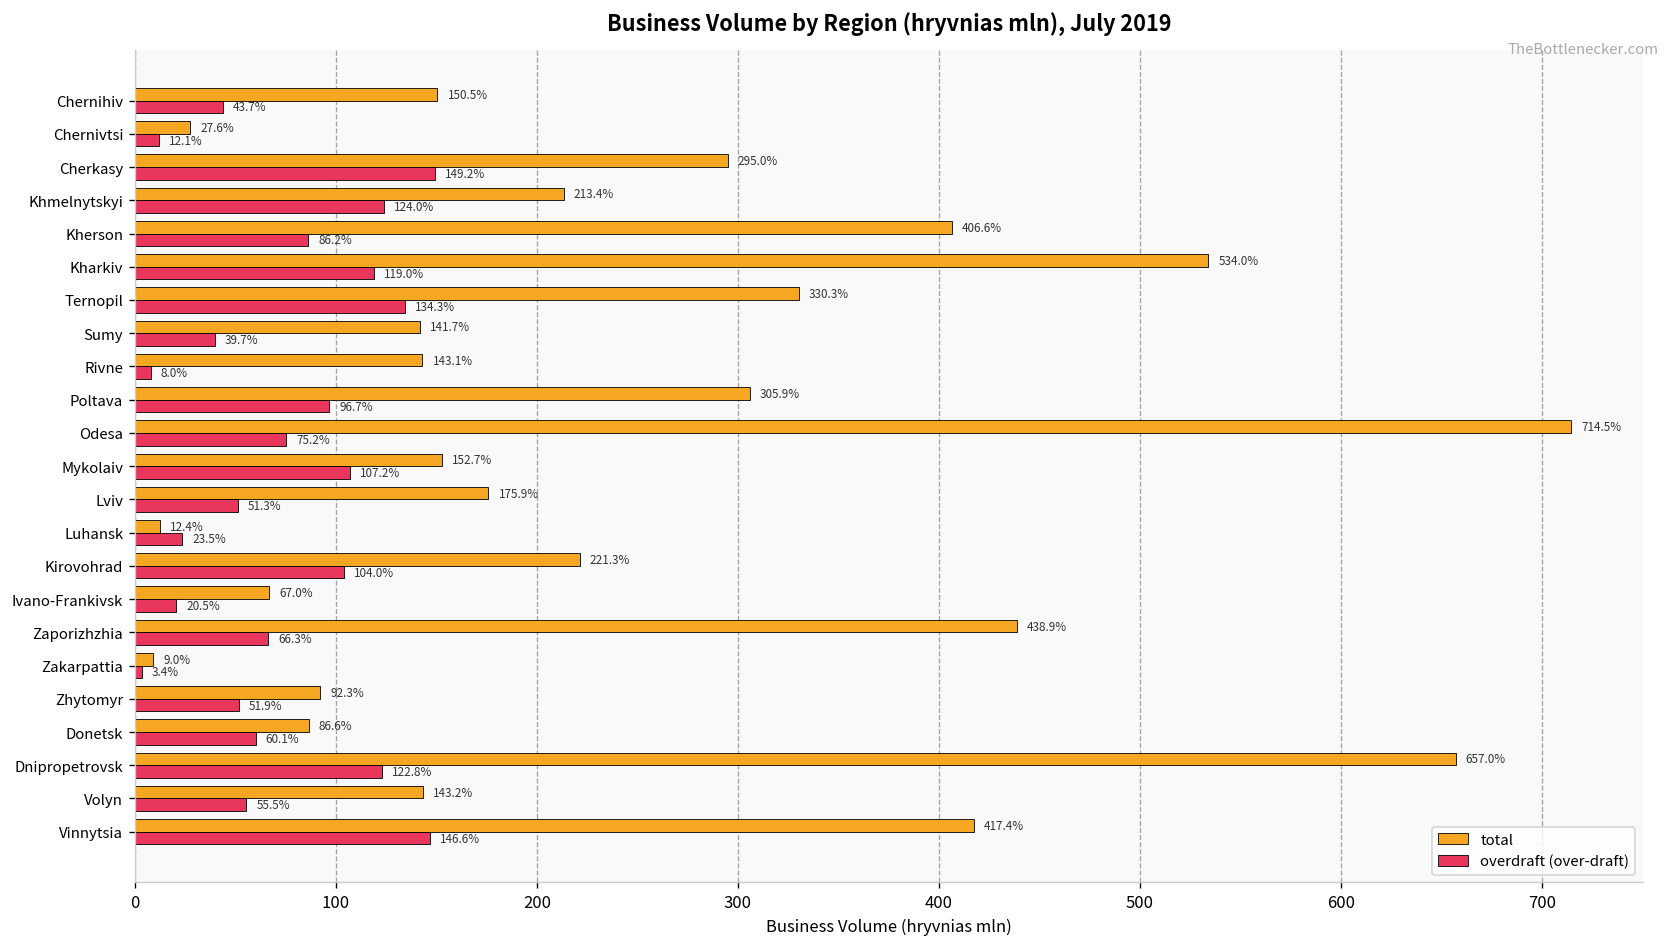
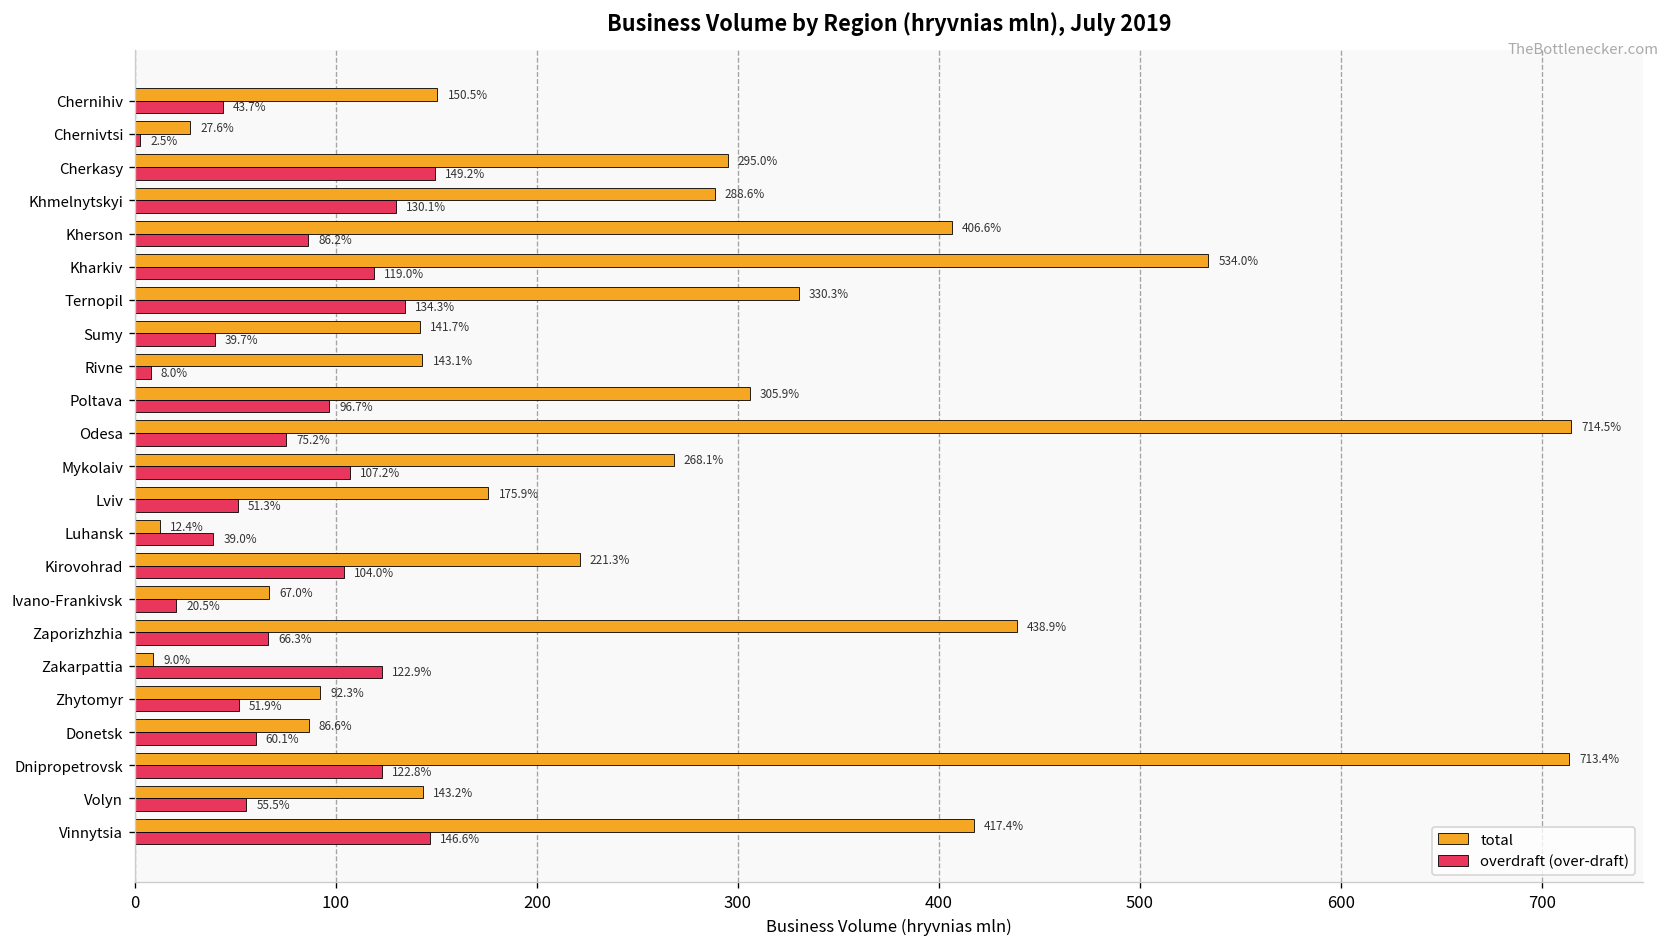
  {
    "total": {
      "Chernihiv": "150.5%",
      "Chernivtsi": "27.6%",
      "Cherkasy": "295.0%",
-     "Khmelnytskyi": "213.4%",
+     "Khmelnytskyi": "288.6%",
      "Kherson": "406.6%",
      "Kharkiv": "534.0%",
      "Ternopil": "330.3%",
      "Sumy": "141.7%",
      "Rivne": "143.1%",
      "Poltava": "305.9%",
      "Odesa": "714.5%",
-     "Mykolaiv": "152.7%",
+     "Mykolaiv": "268.1%",
      "Lviv": "175.9%",
      "Luhansk": "12.4%",
      "Kirovohrad": "221.3%",
      "Ivano-Frankivsk": "67.0%",
      "Zaporizhzhia": "438.9%",
      "Zakarpattia": "9.0%",
      "Zhytomyr": "92.3%",
      "Donetsk": "86.6%",
-     "Dnipropetrovsk": "657.0%",
+     "Dnipropetrovsk": "713.4%",
      "Volyn": "143.2%",
      "Vinnytsia": "417.4%"
    },
    "overdraft (over-draft)": {
      "Chernihiv": "43.7%",
-     "Chernivtsi": "12.1%",
+     "Chernivtsi": "2.5%",
      "Cherkasy": "149.2%",
-     "Khmelnytskyi": "124.0%",
+     "Khmelnytskyi": "130.1%",
      "Kherson": "86.2%",
      "Kharkiv": "119.0%",
      "Ternopil": "134.3%",
      "Sumy": "39.7%",
      "Rivne": "8.0%",
      "Poltava": "96.7%",
      "Odesa": "75.2%",
      "Mykolaiv": "107.2%",
      "Lviv": "51.3%",
-     "Luhansk": "23.5%",
+     "Luhansk": "39.0%",
      "Kirovohrad": "104.0%",
      "Ivano-Frankivsk": "20.5%",
      "Zaporizhzhia": "66.3%",
-     "Zakarpattia": "3.4%",
+     "Zakarpattia": "122.9%",
      "Zhytomyr": "51.9%",
      "Donetsk": "60.1%",
      "Dnipropetrovsk": "122.8%",
      "Volyn": "55.5%",
      "Vinnytsia": "146.6%"
    }
  }
